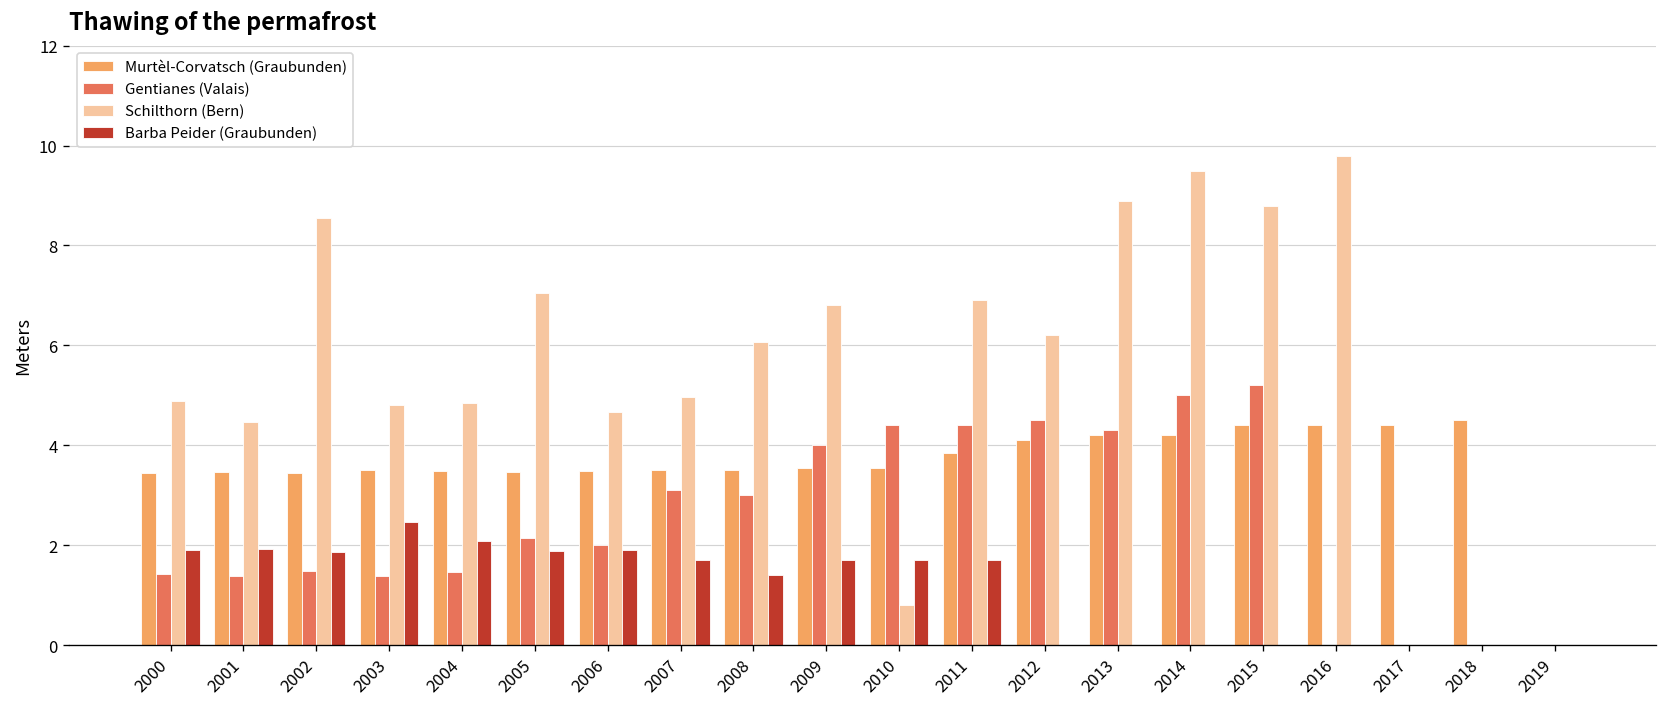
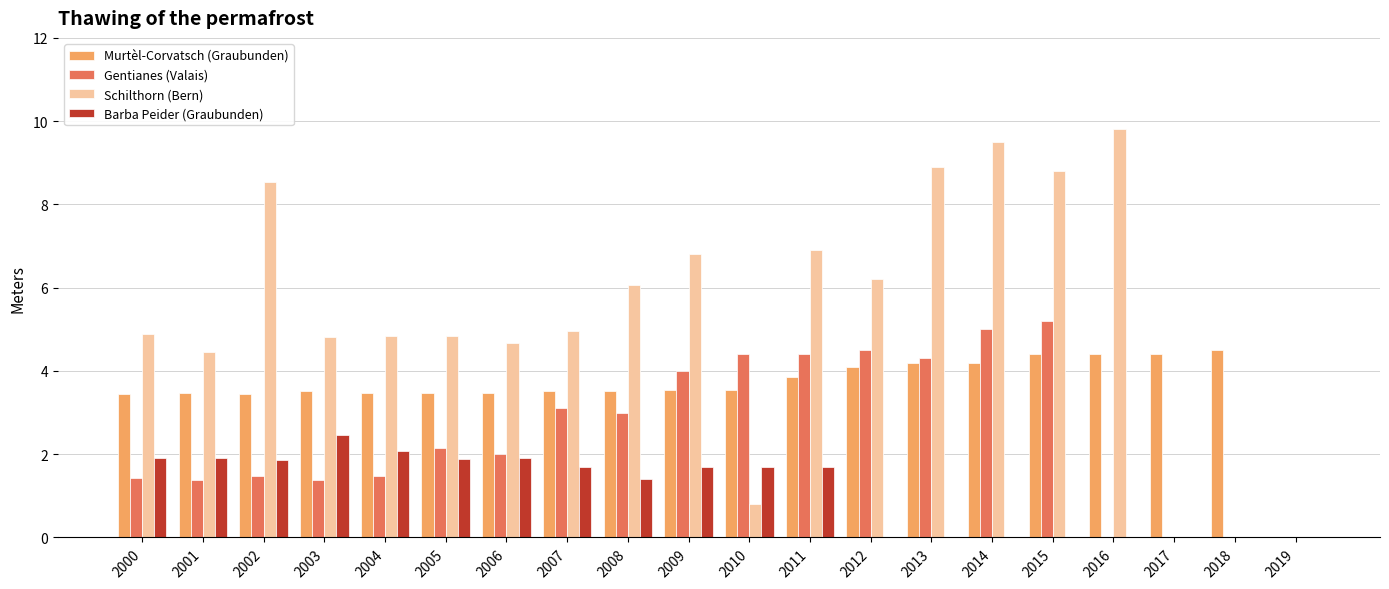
  {
    "Schilthorn (Bern)": {
      "2000": 4.9,
      "2001": 4.5,
      "2002": 8.6,
      "2003": 4.8,
      "2004": 4.8,
-     "2005": 7.0,
+     "2005": 4.8,
      "2006": 4.7,
      "2007": 5.0,
      "2008": 6.1,
      "2009": 6.8,
      "2010": 0.8,
      "2011": 6.9,
      "2012": 6.2,
      "2013": 8.9,
      "2014": 9.5,
      "2015": 8.8,
      "2016": 9.8,
      "2017": 0.0,
      "2018": 0.0,
      "2019": 0.0
    },
    "Barba Peider (Graubunden)": {
      "2000": 1.9,
      "2001": 1.9,
      "2002": 1.9,
      "2003": 2.5,
      "2004": 2.1,
      "2005": 1.9,
      "2006": 1.9,
      "2007": 1.7,
      "2008": 1.4,
      "2009": 1.7,
      "2010": 1.7,
      "2011": 1.7,
      "2012": 0.0,
      "2013": 0.0,
      "2014": 0.0,
      "2015": 0.0,
      "2016": 0.0,
      "2017": 0.0,
      "2018": 0.0,
      "2019": 0.0
    }
  }
